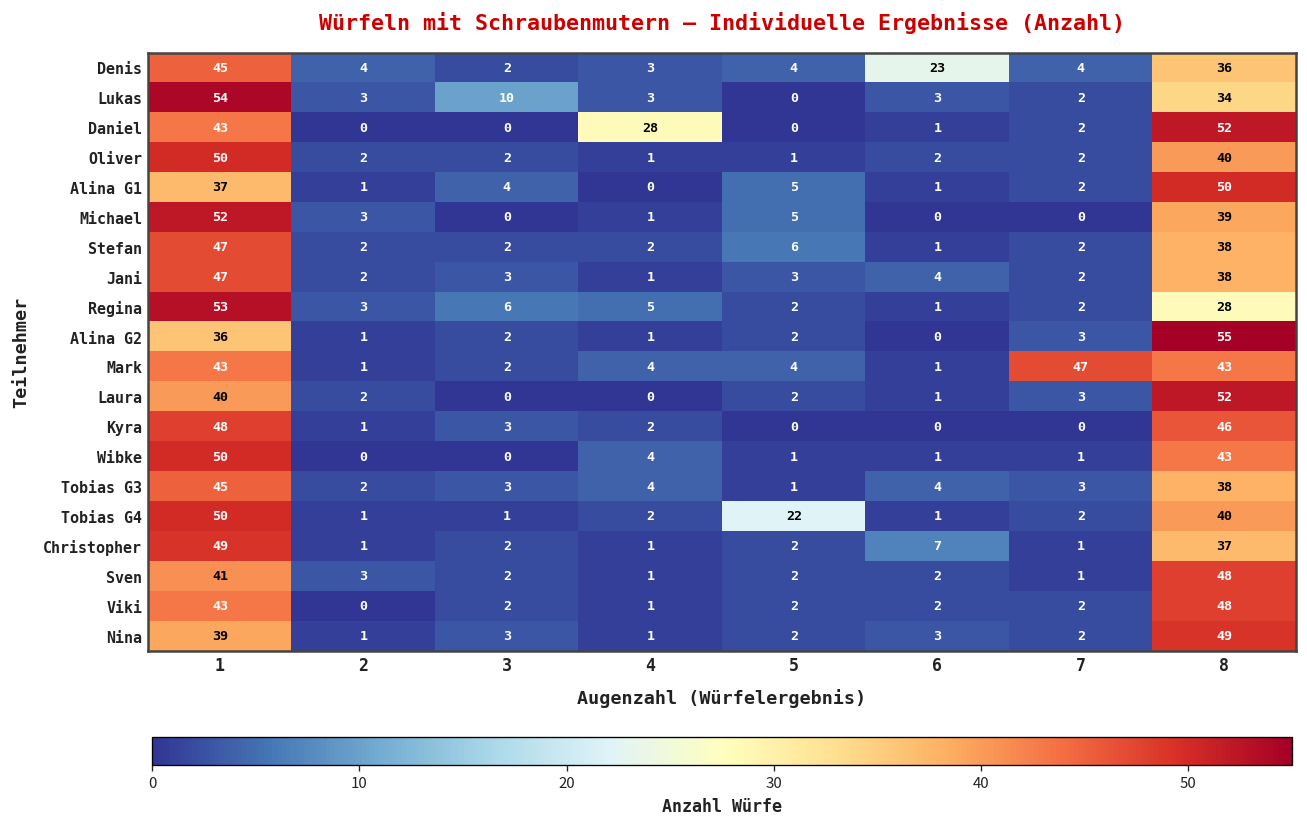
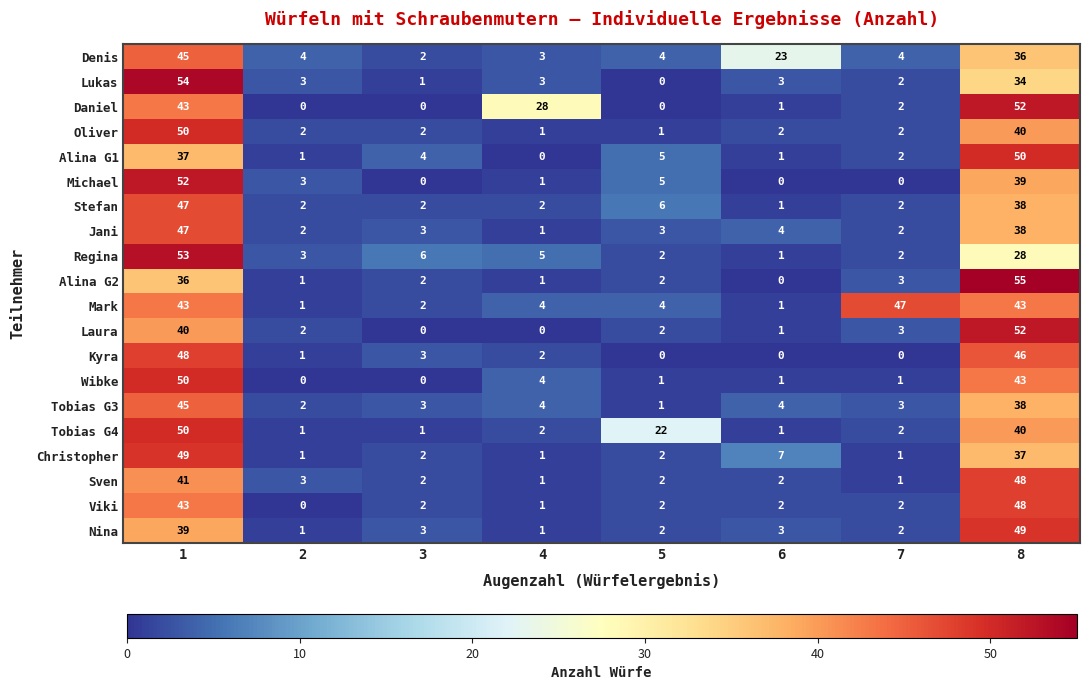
  {
    "Denis": {
      "1": 45,
      "2": 4,
      "3": 2,
      "4": 3,
      "5": 4,
      "6": 23,
      "7": 4,
      "8": 36
    },
    "Lukas": {
      "1": 54,
      "2": 3,
-     "3": 10,
+     "3": 1,
      "4": 3,
      "5": 0,
      "6": 3,
      "7": 2,
      "8": 34
    },
    "Daniel": {
      "1": 43,
      "2": 0,
      "3": 0,
      "4": 28,
      "5": 0,
      "6": 1,
      "7": 2,
      "8": 52
    },
    "Oliver": {
      "1": 50,
      "2": 2,
      "3": 2,
      "4": 1,
      "5": 1,
      "6": 2,
      "7": 2,
      "8": 40
    },
    "Alina G1": {
      "1": 37,
      "2": 1,
      "3": 4,
      "4": 0,
      "5": 5,
      "6": 1,
      "7": 2,
      "8": 50
    },
    "Michael": {
      "1": 52,
      "2": 3,
      "3": 0,
      "4": 1,
      "5": 5,
      "6": 0,
      "7": 0,
      "8": 39
    },
    "Stefan": {
      "1": 47,
      "2": 2,
      "3": 2,
      "4": 2,
      "5": 6,
      "6": 1,
      "7": 2,
      "8": 38
    },
    "Jani": {
      "1": 47,
      "2": 2,
      "3": 3,
      "4": 1,
      "5": 3,
      "6": 4,
      "7": 2,
      "8": 38
    },
    "Regina": {
      "1": 53,
      "2": 3,
      "3": 6,
      "4": 5,
      "5": 2,
      "6": 1,
      "7": 2,
      "8": 28
    },
    "Alina G2": {
      "1": 36,
      "2": 1,
      "3": 2,
      "4": 1,
      "5": 2,
      "6": 0,
      "7": 3,
      "8": 55
    },
    "Mark": {
      "1": 43,
      "2": 1,
      "3": 2,
      "4": 4,
      "5": 4,
      "6": 1,
      "7": 47,
      "8": 43
    },
    "Laura": {
      "1": 40,
      "2": 2,
      "3": 0,
      "4": 0,
      "5": 2,
      "6": 1,
      "7": 3,
      "8": 52
    },
    "Kyra": {
      "1": 48,
      "2": 1,
      "3": 3,
      "4": 2,
      "5": 0,
      "6": 0,
      "7": 0,
      "8": 46
    },
    "Wibke": {
      "1": 50,
      "2": 0,
      "3": 0,
      "4": 4,
      "5": 1,
      "6": 1,
      "7": 1,
      "8": 43
    },
    "Tobias G3": {
      "1": 45,
      "2": 2,
      "3": 3,
      "4": 4,
      "5": 1,
      "6": 4,
      "7": 3,
      "8": 38
    },
    "Tobias G4": {
      "1": 50,
      "2": 1,
      "3": 1,
      "4": 2,
      "5": 22,
      "6": 1,
      "7": 2,
      "8": 40
    },
    "Christopher": {
      "1": 49,
      "2": 1,
      "3": 2,
      "4": 1,
      "5": 2,
      "6": 7,
      "7": 1,
      "8": 37
    },
    "Sven": {
      "1": 41,
      "2": 3,
      "3": 2,
      "4": 1,
      "5": 2,
      "6": 2,
      "7": 1,
      "8": 48
    },
    "Viki": {
      "1": 43,
      "2": 0,
      "3": 2,
      "4": 1,
      "5": 2,
      "6": 2,
      "7": 2,
      "8": 48
    },
    "Nina": {
      "1": 39,
      "2": 1,
      "3": 3,
      "4": 1,
      "5": 2,
      "6": 3,
      "7": 2,
      "8": 49
    }
  }
